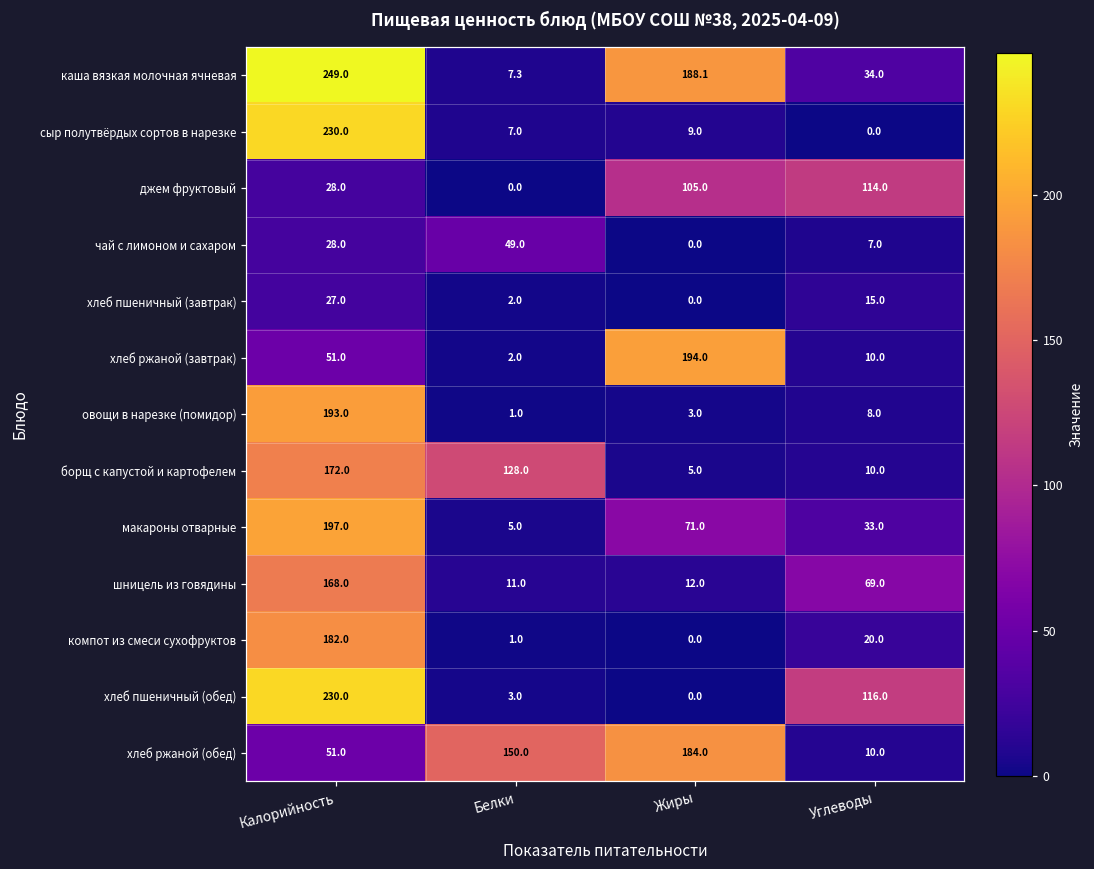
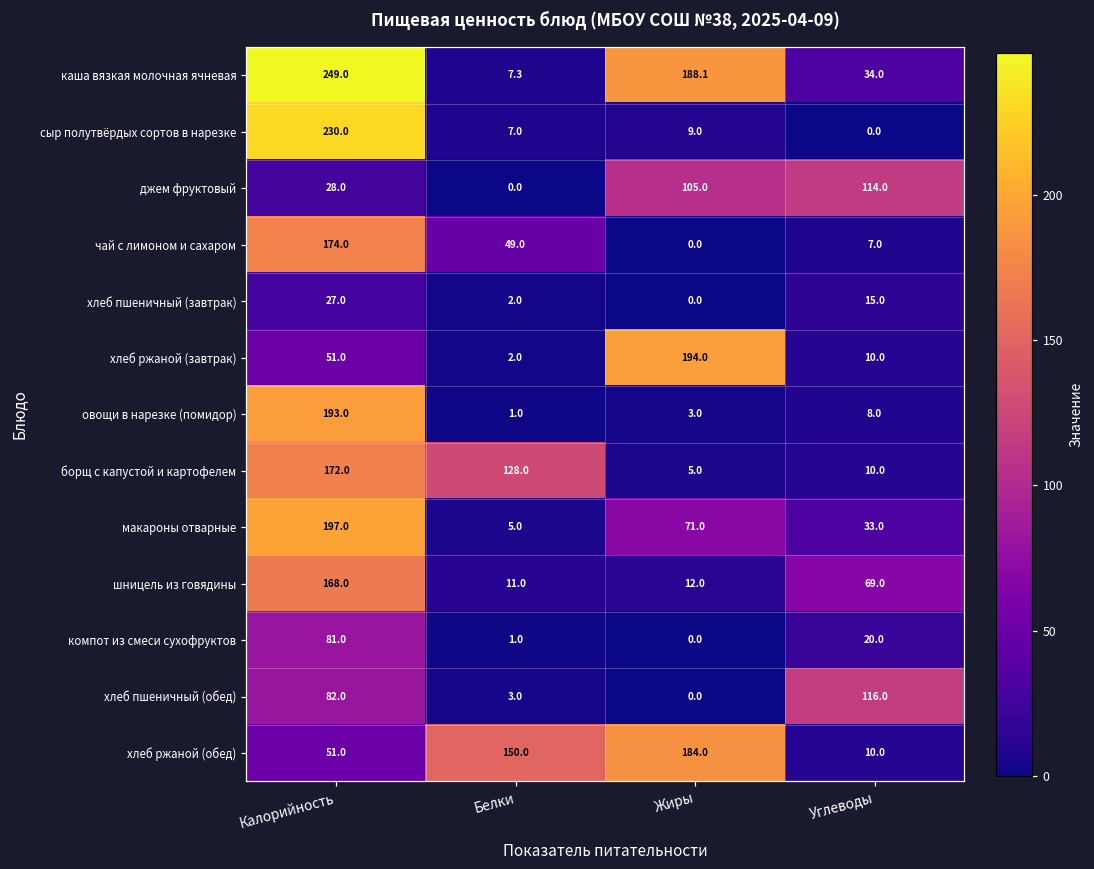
  {
    "каша вязкая молочная ячневая": {
      "Калорийность": 249.0,
      "Белки": 7.3,
      "Жиры": 188.1,
      "Углеводы": 34.0
    },
    "сыр полутвёрдых сортов в нарезке": {
      "Калорийность": 230.0,
      "Белки": 7.0,
      "Жиры": 9.0,
      "Углеводы": 0.0
    },
    "джем фруктовый": {
      "Калорийность": 28.0,
      "Белки": 0.0,
      "Жиры": 105.0,
      "Углеводы": 114.0
    },
    "чай с лимоном и сахаром": {
-     "Калорийность": 28.0,
+     "Калорийность": 174.0,
      "Белки": 49.0,
      "Жиры": 0.0,
      "Углеводы": 7.0
    },
    "хлеб пшеничный (завтрак)": {
      "Калорийность": 27.0,
      "Белки": 2.0,
      "Жиры": 0.0,
      "Углеводы": 15.0
    },
    "хлеб ржаной (завтрак)": {
      "Калорийность": 51.0,
      "Белки": 2.0,
      "Жиры": 194.0,
      "Углеводы": 10.0
    },
    "овощи в нарезке (помидор)": {
      "Калорийность": 193.0,
      "Белки": 1.0,
      "Жиры": 3.0,
      "Углеводы": 8.0
    },
    "борщ с капустой и картофелем": {
      "Калорийность": 172.0,
      "Белки": 128.0,
      "Жиры": 5.0,
      "Углеводы": 10.0
    },
    "макароны отварные": {
      "Калорийность": 197.0,
      "Белки": 5.0,
      "Жиры": 71.0,
      "Углеводы": 33.0
    },
    "шницель из говядины": {
      "Калорийность": 168.0,
      "Белки": 11.0,
      "Жиры": 12.0,
      "Углеводы": 69.0
    },
    "компот из смеси сухофруктов": {
-     "Калорийность": 182.0,
+     "Калорийность": 81.0,
      "Белки": 1.0,
      "Жиры": 0.0,
      "Углеводы": 20.0
    },
    "хлеб пшеничный (обед)": {
-     "Калорийность": 230.0,
+     "Калорийность": 82.0,
      "Белки": 3.0,
      "Жиры": 0.0,
      "Углеводы": 116.0
    },
    "хлеб ржаной (обед)": {
      "Калорийность": 51.0,
      "Белки": 150.0,
      "Жиры": 184.0,
      "Углеводы": 10.0
    }
  }
